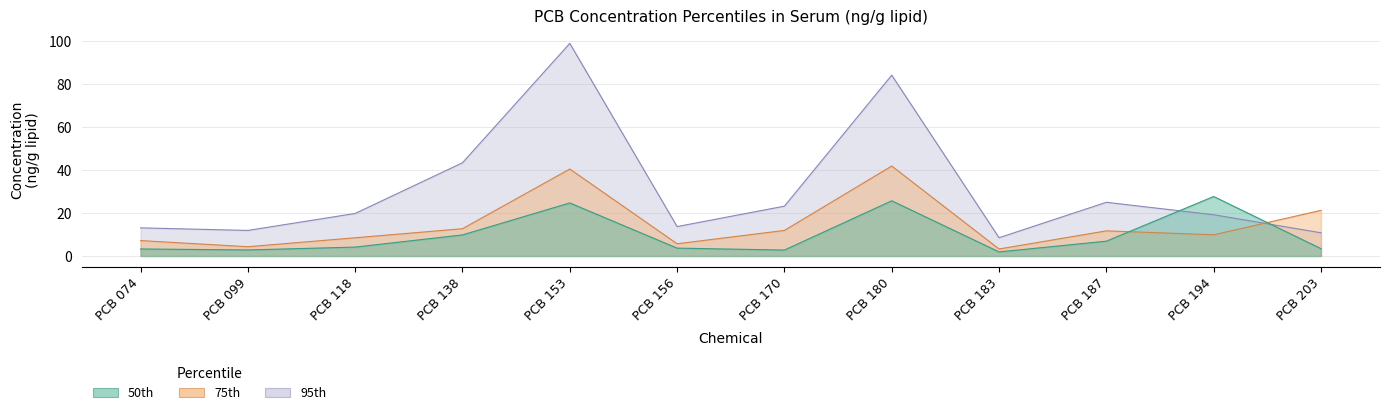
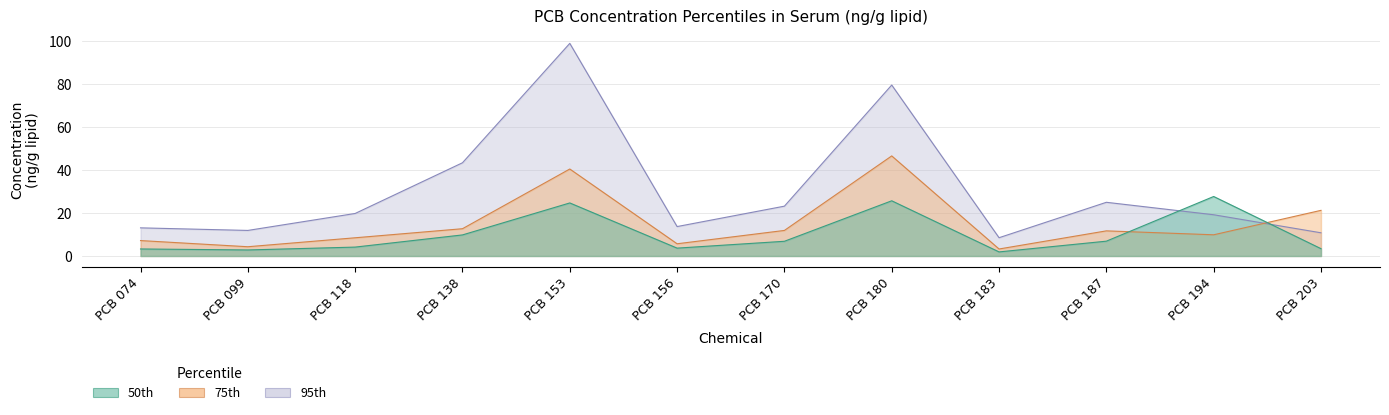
  {
    "95th": {
      "PCB 074": 13,
      "PCB 099": 12,
      "PCB 118": 20,
      "PCB 138": 43,
      "PCB 153": 99,
      "PCB 156": 14,
      "PCB 170": 23,
-     "PCB 180": 84,
+     "PCB 180": 80,
      "PCB 183": 9,
      "PCB 187": 25,
      "PCB 194": 19,
      "PCB 203": 11
    },
    "75th": {
      "PCB 074": 7,
      "PCB 099": 4,
      "PCB 118": 8,
      "PCB 138": 13,
      "PCB 153": 41,
      "PCB 156": 6,
      "PCB 170": 12,
-     "PCB 180": 42,
+     "PCB 180": 47,
      "PCB 183": 3,
      "PCB 187": 12,
      "PCB 194": 10,
      "PCB 203": 21
    },
    "50th": {
      "PCB 074": 3,
      "PCB 099": 3,
      "PCB 118": 4,
      "PCB 138": 10,
      "PCB 153": 25,
      "PCB 156": 4,
-     "PCB 170": 3,
+     "PCB 170": 7,
      "PCB 180": 26,
      "PCB 183": 2,
      "PCB 187": 7,
      "PCB 194": 28,
      "PCB 203": 3
    }
  }
